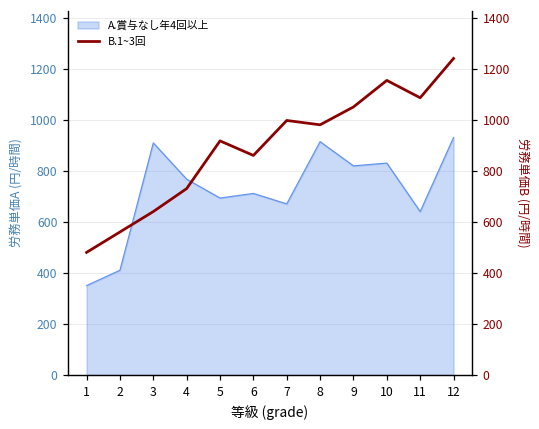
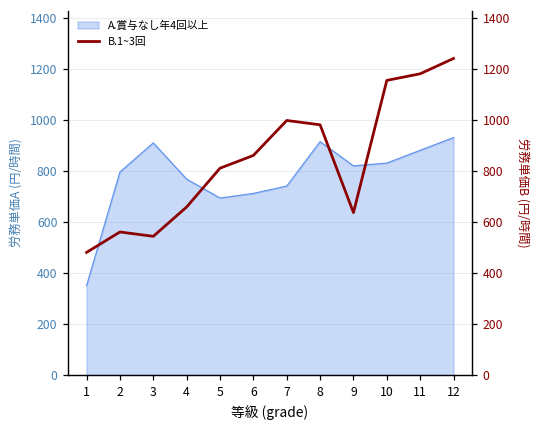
  {
    "A.賞与なし年4回以上": {
      "1": 350,
-     "2": 410,
+     "2": 800,
      "3": 910,
      "4": 770,
      "5": 690,
      "6": 710,
-     "7": 670,
+     "7": 740,
      "8": 910,
      "9": 820,
      "10": 830,
-     "11": 640,
+     "11": 880,
      "12": 930
    },
    "B.1~3回": {
      "1": 480,
      "2": 560,
-     "3": 640,
-     "4": 730,
-     "5": 920,
+     "3": 540,
+     "4": 660,
+     "5": 810,
      "6": 860,
      "7": 1000,
      "8": 980,
-     "9": 1050,
+     "9": 640,
      "10": 1150,
-     "11": 1090,
+     "11": 1180,
      "12": 1240
    }
  }
